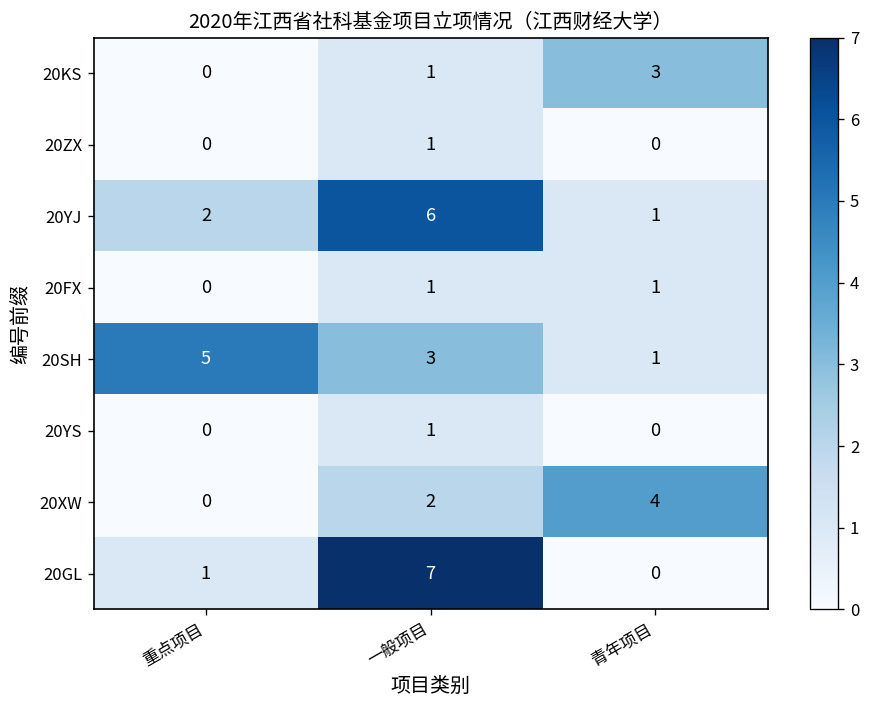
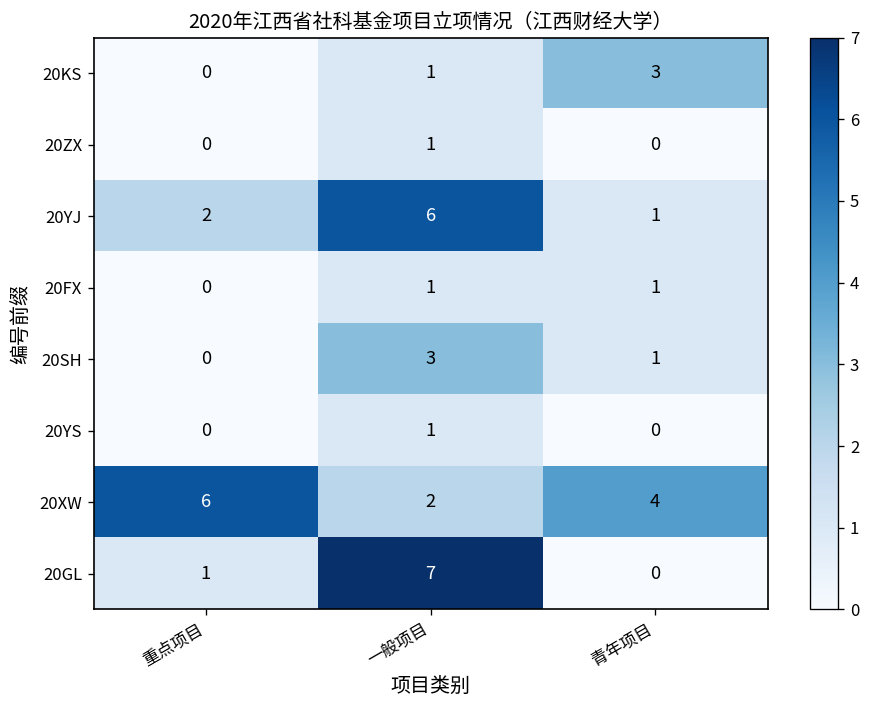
  {
    "20KS": {
      "重点项目": 0,
      "一般项目": 1,
      "青年项目": 3
    },
    "20ZX": {
      "重点项目": 0,
      "一般项目": 1,
      "青年项目": 0
    },
    "20YJ": {
      "重点项目": 2,
      "一般项目": 6,
      "青年项目": 1
    },
    "20FX": {
      "重点项目": 0,
      "一般项目": 1,
      "青年项目": 1
    },
    "20SH": {
-     "重点项目": 5,
+     "重点项目": 0,
      "一般项目": 3,
      "青年项目": 1
    },
    "20YS": {
      "重点项目": 0,
      "一般项目": 1,
      "青年项目": 0
    },
    "20XW": {
-     "重点项目": 0,
+     "重点项目": 6,
      "一般项目": 2,
      "青年项目": 4
    },
    "20GL": {
      "重点项目": 1,
      "一般项目": 7,
      "青年项目": 0
    }
  }
